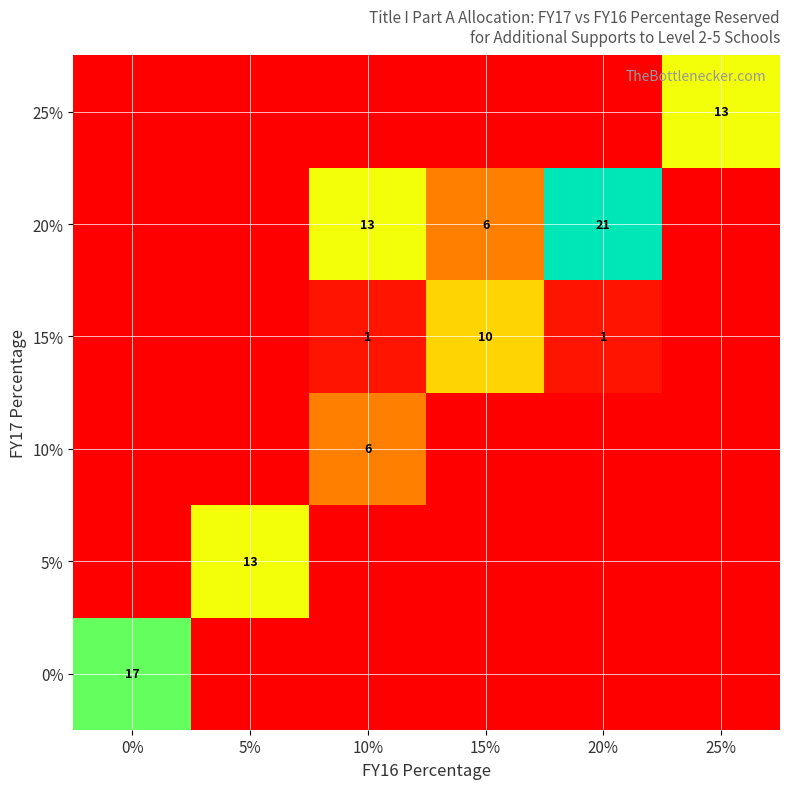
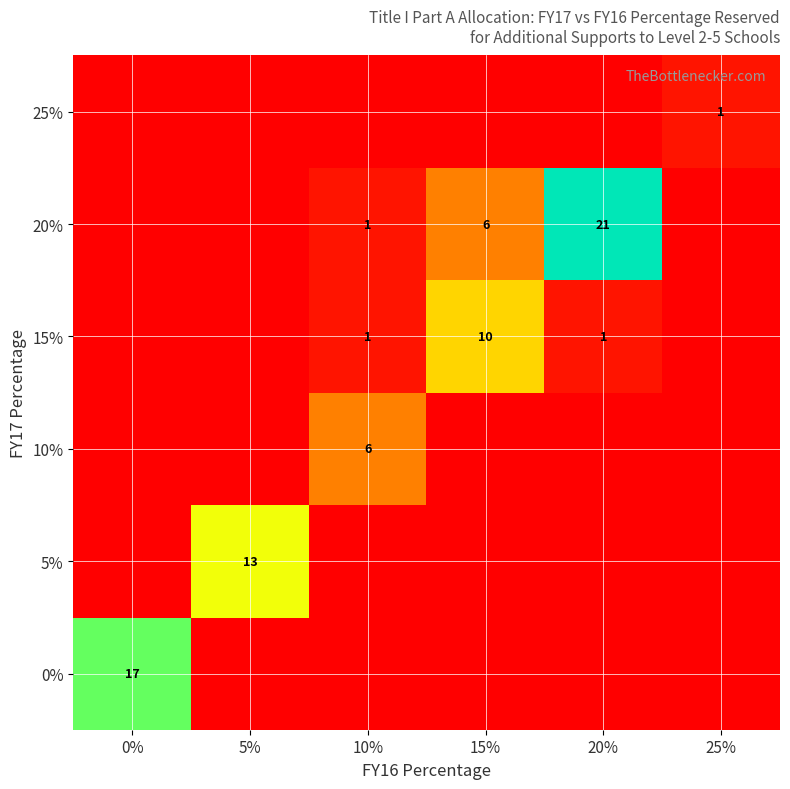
  {
    "25%": {
-     "25%": 13
+     "25%": 1
    },
    "20%": {
-     "10%": 13,
+     "10%": 1,
      "15%": 6,
      "20%": 21
    },
    "15%": {
      "10%": 1,
      "15%": 10,
      "20%": 1
    },
    "10%": {
      "10%": 6
    },
    "5%": {
      "5%": 13
    },
    "0%": {
      "0%": 17
    }
  }
